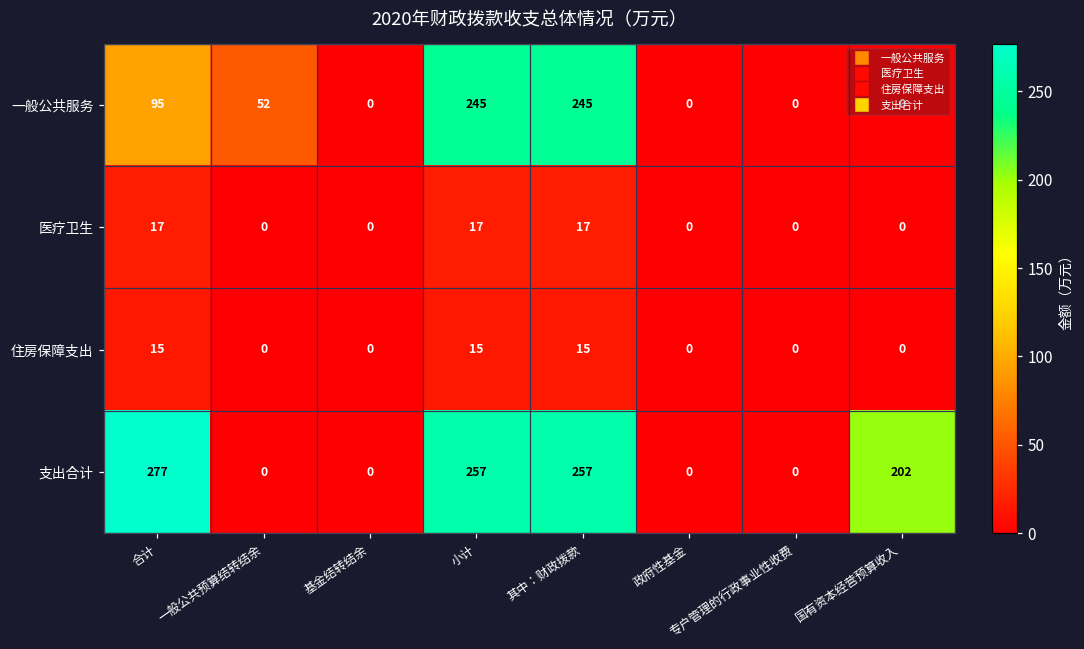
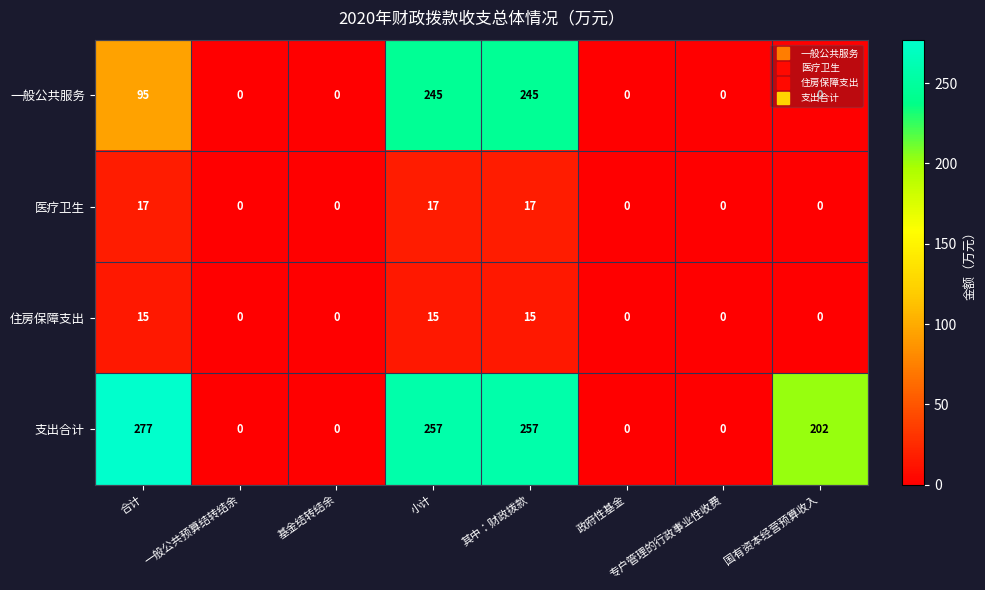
  {
    "一般公共服务": {
      "合计": 95,
-     "一般公共预算结转结余": 52,
+     "一般公共预算结转结余": 0,
      "基金结转结余": 0,
      "小计": 245,
      "其中：财政拨款": 245,
      "政府性基金": 0,
      "专户管理的行政事业性收费": 0
    },
    "医疗卫生": {
      "合计": 17,
      "一般公共预算结转结余": 0,
      "基金结转结余": 0,
      "小计": 17,
      "其中：财政拨款": 17,
      "政府性基金": 0,
      "专户管理的行政事业性收费": 0,
      "国有资本经营预算收入": 0
    },
    "住房保障支出": {
      "合计": 15,
      "一般公共预算结转结余": 0,
      "基金结转结余": 0,
      "小计": 15,
      "其中：财政拨款": 15,
      "政府性基金": 0,
      "专户管理的行政事业性收费": 0,
      "国有资本经营预算收入": 0
    },
    "支出合计": {
      "合计": 277,
      "一般公共预算结转结余": 0,
      "基金结转结余": 0,
      "小计": 257,
      "其中：财政拨款": 257,
      "政府性基金": 0,
      "专户管理的行政事业性收费": 0,
      "国有资本经营预算收入": 202
    }
  }
